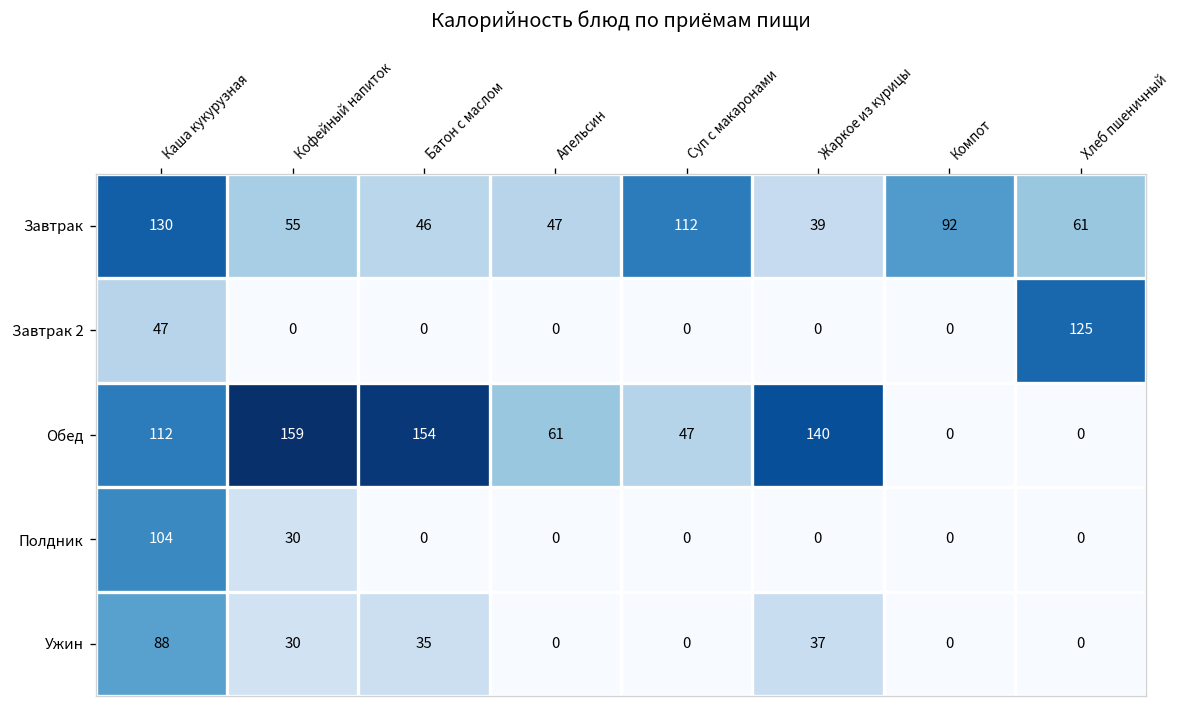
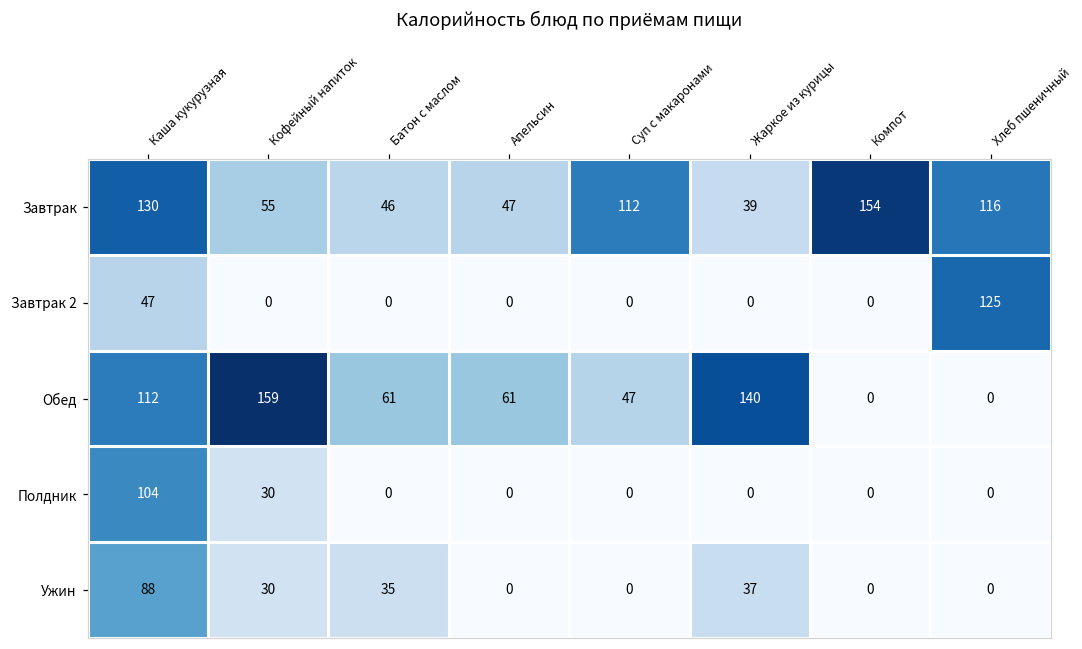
  {
    "Завтрак": {
      "Каша кукурузная": 130,
      "Кофейный напиток": 55,
      "Батон с маслом": 46,
      "Апельсин": 47,
      "Суп с макаронами": 112,
      "Жаркое из курицы": 39,
-     "Компот": 92,
-     "Хлеб пшеничный": 61
+     "Компот": 154,
+     "Хлеб пшеничный": 116
    },
    "Завтрак 2": {
      "Каша кукурузная": 47,
      "Кофейный напиток": 0,
      "Батон с маслом": 0,
      "Апельсин": 0,
      "Суп с макаронами": 0,
      "Жаркое из курицы": 0,
      "Компот": 0,
      "Хлеб пшеничный": 125
    },
    "Обед": {
      "Каша кукурузная": 112,
      "Кофейный напиток": 159,
-     "Батон с маслом": 154,
+     "Батон с маслом": 61,
      "Апельсин": 61,
      "Суп с макаронами": 47,
      "Жаркое из курицы": 140,
      "Компот": 0,
      "Хлеб пшеничный": 0
    },
    "Полдник": {
      "Каша кукурузная": 104,
      "Кофейный напиток": 30,
      "Батон с маслом": 0,
      "Апельсин": 0,
      "Суп с макаронами": 0,
      "Жаркое из курицы": 0,
      "Компот": 0,
      "Хлеб пшеничный": 0
    },
    "Ужин": {
      "Каша кукурузная": 88,
      "Кофейный напиток": 30,
      "Батон с маслом": 35,
      "Апельсин": 0,
      "Суп с макаронами": 0,
      "Жаркое из курицы": 37,
      "Компот": 0,
      "Хлеб пшеничный": 0
    }
  }
